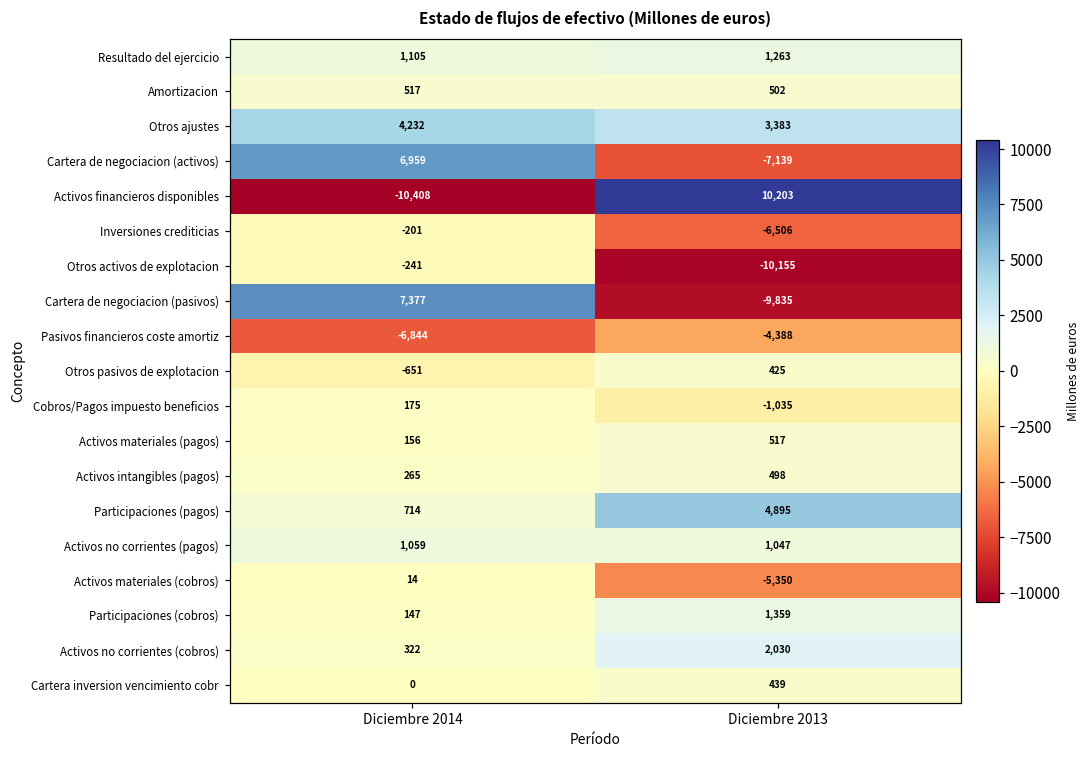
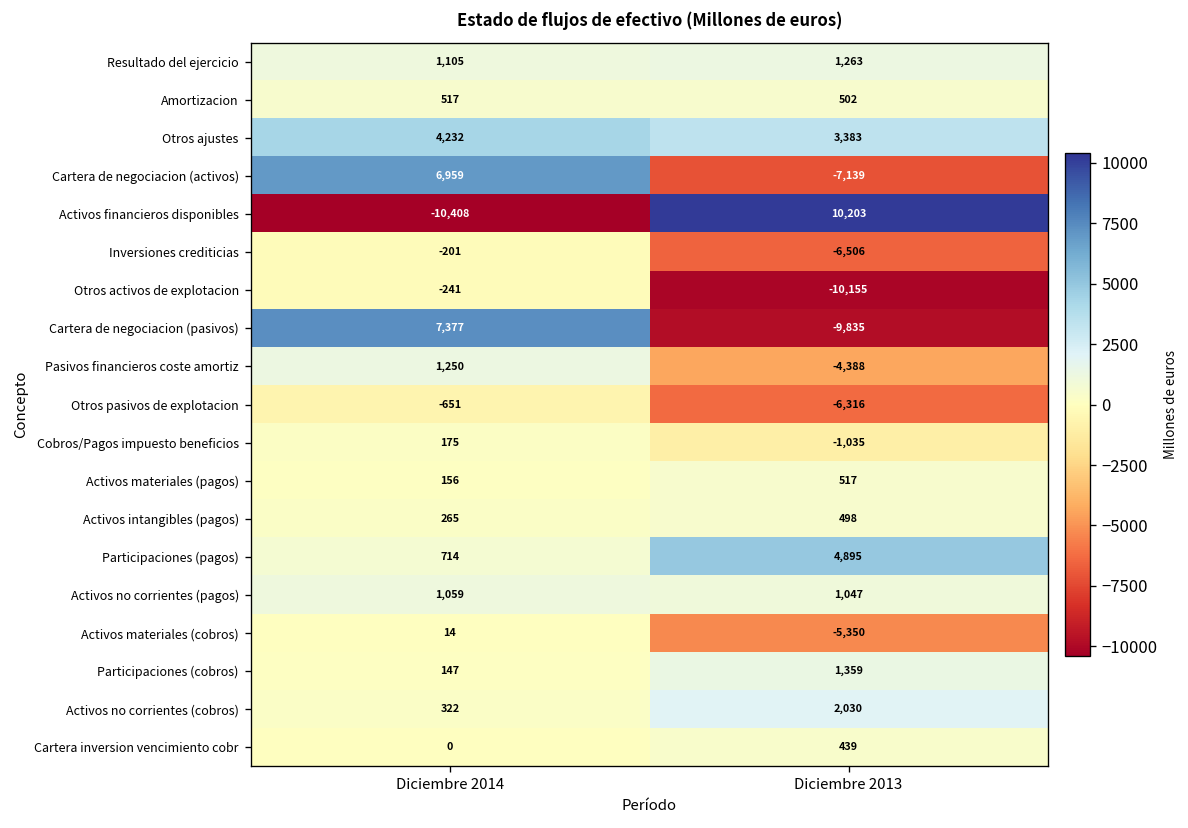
  {
    "Resultado del ejercicio": {
      "Diciembre 2014": "1,105",
      "Diciembre 2013": "1,263"
    },
    "Amortizacion": {
      "Diciembre 2014": "517",
      "Diciembre 2013": "502"
    },
    "Otros ajustes": {
      "Diciembre 2014": "4,232",
      "Diciembre 2013": "3,383"
    },
    "Cartera de negociacion (activos)": {
      "Diciembre 2014": "6,959",
      "Diciembre 2013": "-7,139"
    },
    "Activos financieros disponibles": {
      "Diciembre 2014": "-10,408",
      "Diciembre 2013": "10,203"
    },
    "Inversiones crediticias": {
      "Diciembre 2014": "-201",
      "Diciembre 2013": "-6,506"
    },
    "Otros activos de explotacion": {
      "Diciembre 2014": "-241",
      "Diciembre 2013": "-10,155"
    },
    "Cartera de negociacion (pasivos)": {
      "Diciembre 2014": "7,377",
      "Diciembre 2013": "-9,835"
    },
    "Pasivos financieros coste amortiz": {
-     "Diciembre 2014": "-6,844",
+     "Diciembre 2014": "1,250",
      "Diciembre 2013": "-4,388"
    },
    "Otros pasivos de explotacion": {
      "Diciembre 2014": "-651",
-     "Diciembre 2013": "425"
+     "Diciembre 2013": "-6,316"
    },
    "Cobros/Pagos impuesto beneficios": {
      "Diciembre 2014": "175",
      "Diciembre 2013": "-1,035"
    },
    "Activos materiales (pagos)": {
      "Diciembre 2014": "156",
      "Diciembre 2013": "517"
    },
    "Activos intangibles (pagos)": {
      "Diciembre 2014": "265",
      "Diciembre 2013": "498"
    },
    "Participaciones (pagos)": {
      "Diciembre 2014": "714",
      "Diciembre 2013": "4,895"
    },
    "Activos no corrientes (pagos)": {
      "Diciembre 2014": "1,059",
      "Diciembre 2013": "1,047"
    },
    "Activos materiales (cobros)": {
      "Diciembre 2014": "14",
      "Diciembre 2013": "-5,350"
    },
    "Participaciones (cobros)": {
      "Diciembre 2014": "147",
      "Diciembre 2013": "1,359"
    },
    "Activos no corrientes (cobros)": {
      "Diciembre 2014": "322",
      "Diciembre 2013": "2,030"
    },
    "Cartera inversion vencimiento cobr": {
      "Diciembre 2014": "0",
      "Diciembre 2013": "439"
    }
  }
